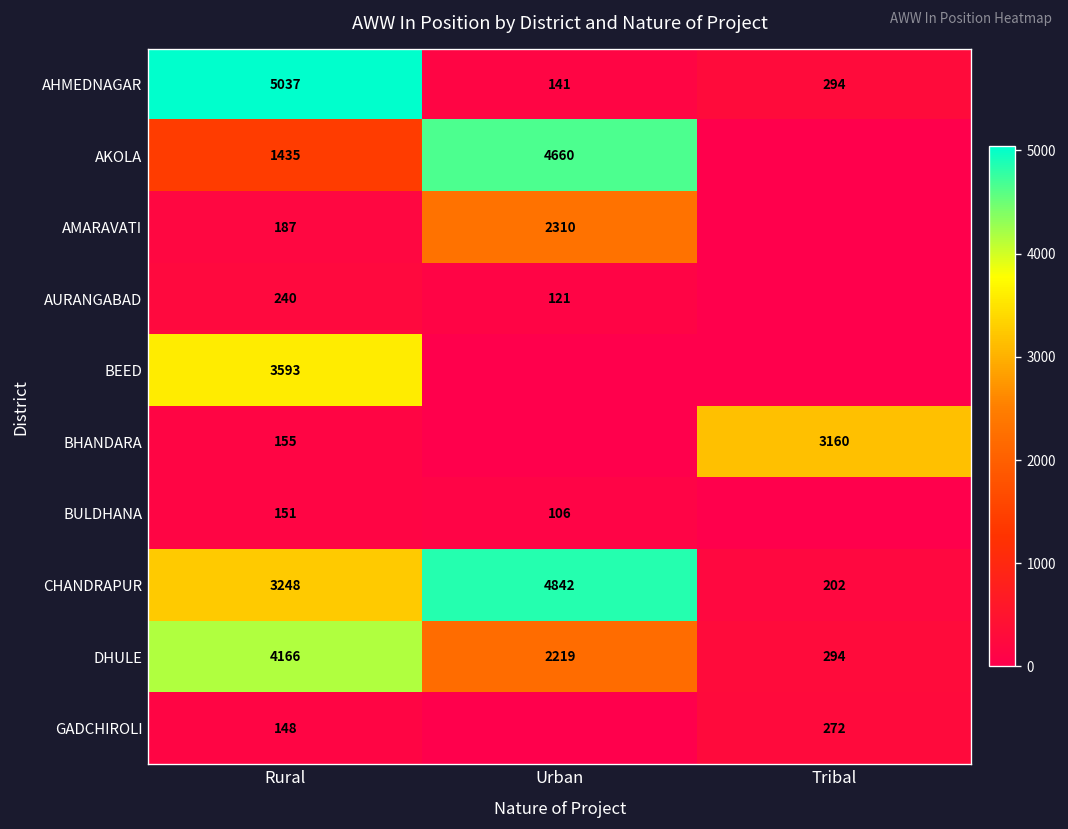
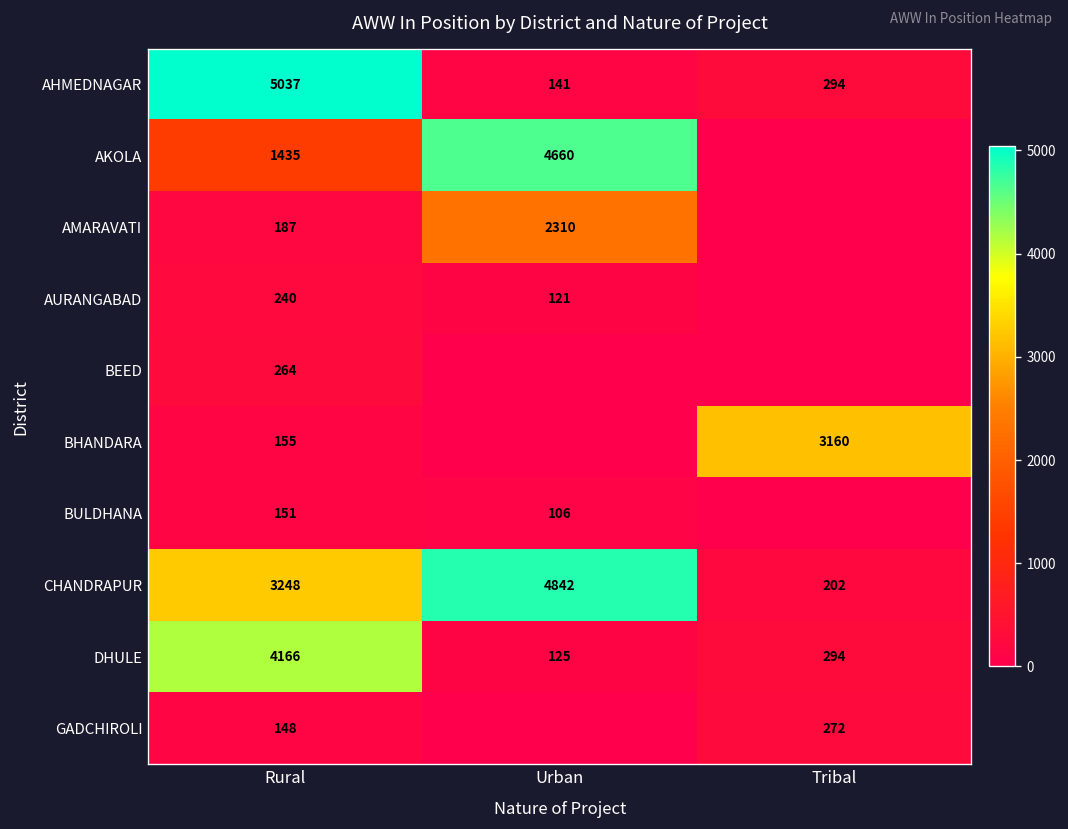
  {
    "AHMEDNAGAR": {
      "Rural": 5037,
      "Urban": 141,
      "Tribal": 294
    },
    "AKOLA": {
      "Rural": 1435,
      "Urban": 4660
    },
    "AMARAVATI": {
      "Rural": 187,
      "Urban": 2310
    },
    "AURANGABAD": {
      "Rural": 240,
      "Urban": 121
    },
    "BEED": {
-     "Rural": 3593
+     "Rural": 264
    },
    "BHANDARA": {
      "Rural": 155,
      "Tribal": 3160
    },
    "BULDHANA": {
      "Rural": 151,
      "Urban": 106
    },
    "CHANDRAPUR": {
      "Rural": 3248,
      "Urban": 4842,
      "Tribal": 202
    },
    "DHULE": {
      "Rural": 4166,
-     "Urban": 2219,
+     "Urban": 125,
      "Tribal": 294
    },
    "GADCHIROLI": {
      "Rural": 148,
      "Tribal": 272
    }
  }
